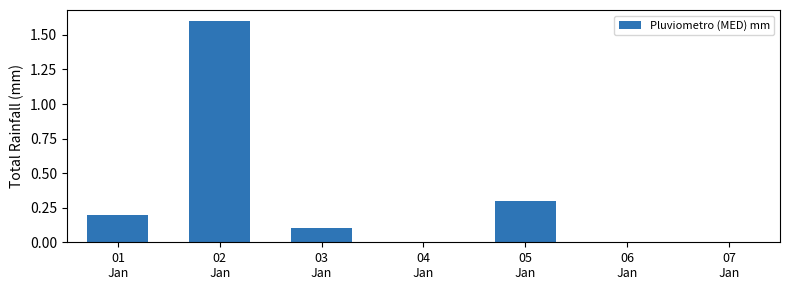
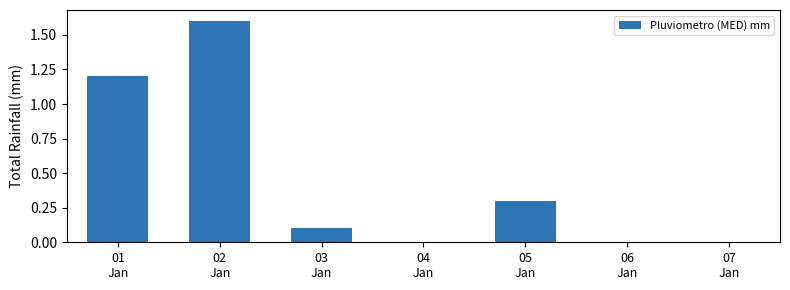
  {
-   "01 Jan": 0.2,
+   "01 Jan": 1.2,
    "02 Jan": 1.6,
    "03 Jan": 0.1,
    "04 Jan": 0.0,
    "05 Jan": 0.3,
    "06 Jan": 0.0,
    "07 Jan": 0.0
  }
